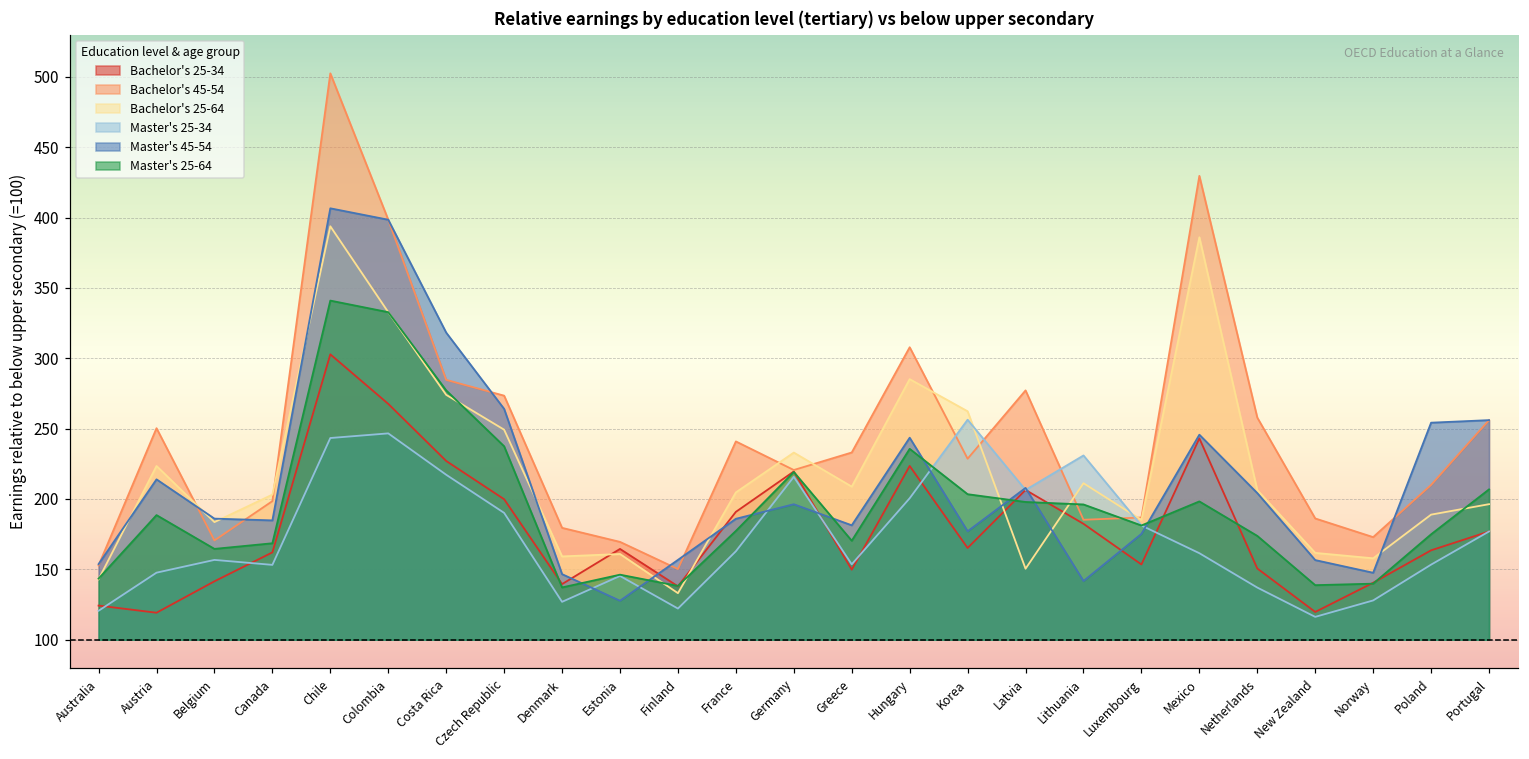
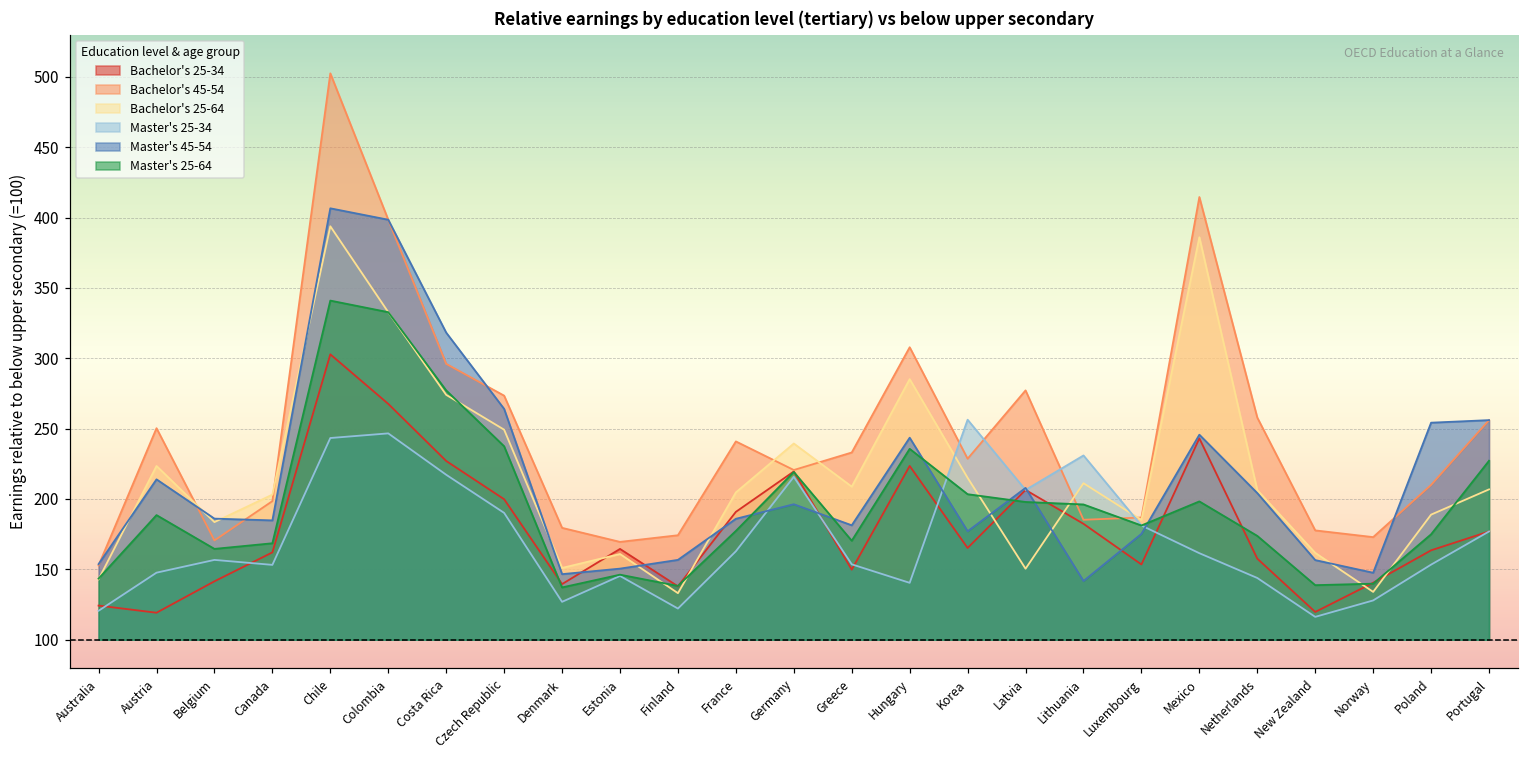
  {
    "Bachelor's 25-34": {
      "Australia": 124,
      "Austria": 119,
      "Belgium": 142,
      "Canada": 162,
      "Chile": 303,
      "Colombia": 268,
      "Costa Rica": 227,
      "Czech Republic": 200,
      "Denmark": 140,
      "Estonia": 165,
      "France": 191,
      "Greece": 150,
      "Hungary": 223,
      "Korea": 165,
      "Lithuania": 182,
      "Luxembourg": 153,
      "Mexico": 243,
-     "Netherlands": 151,
+     "Netherlands": 158,
      "New Zealand": 120,
      "Poland": 164
    },
    "Bachelor's 45-54": {
      "Austria": 250,
      "Belgium": 171,
      "Canada": 198,
      "Chile": 502,
-     "Costa Rica": 285,
+     "Costa Rica": 296,
      "Czech Republic": 273,
      "Denmark": 179,
      "Estonia": 170,
-     "Finland": 150,
+     "Finland": 174,
      "France": 241,
      "Greece": 233,
      "Hungary": 308,
      "Korea": 229,
      "Latvia": 277,
      "Lithuania": 185,
-     "Mexico": 430,
+     "Mexico": 415,
      "Netherlands": 258,
-     "New Zealand": 186,
+     "New Zealand": 178,
      "Norway": 173,
      "Poland": 210
    },
    "Bachelor's 25-64": {
      "Austria": 223,
      "Belgium": 184,
      "Canada": 203,
      "Chile": 394,
      "Costa Rica": 274,
      "Czech Republic": 249,
-     "Denmark": 159,
+     "Denmark": 151,
      "Estonia": 161,
      "Finland": 133,
      "France": 205,
-     "Germany": 233,
+     "Germany": 239,
      "Greece": 209,
      "Hungary": 285,
-     "Korea": 262,
+     "Korea": 215,
      "Latvia": 150,
      "Lithuania": 211,
      "Mexico": 386,
      "Netherlands": 206,
      "New Zealand": 162,
-     "Norway": 158,
+     "Norway": 134,
      "Poland": 189,
-     "Portugal": 196
+     "Portugal": 207
    },
    "Master's 25-34": {
      "Australia": 121,
      "Austria": 148,
      "Belgium": 157,
      "Canada": 153,
      "Chile": 243,
      "Colombia": 247,
      "Costa Rica": 217,
      "Czech Republic": 190,
      "Denmark": 127,
      "Finland": 122,
      "France": 163,
      "Germany": 216,
      "Greece": 154,
-     "Hungary": 201,
+     "Hungary": 140,
      "Korea": 256,
      "Lithuania": 231,
      "Mexico": 161,
-     "Netherlands": 137,
+     "Netherlands": 144,
      "New Zealand": 116,
      "Norway": 128,
      "Poland": 153
    },
    "Master's 45-54": {
      "Austria": 214,
      "Belgium": 186,
      "Canada": 185,
      "Chile": 407,
      "Costa Rica": 318,
      "Czech Republic": 264,
      "Denmark": 147,
-     "Estonia": 128,
+     "Estonia": 151,
      "Finland": 157,
      "France": 186,
      "Germany": 196,
      "Greece": 181,
      "Hungary": 244,
      "Korea": 177,
      "Lithuania": 142,
      "Luxembourg": 175,
      "Mexico": 246,
      "Netherlands": 204,
      "New Zealand": 157,
      "Norway": 148,
      "Poland": 254
    },
    "Master's 25-64": {
      "Austria": 189,
      "Belgium": 165,
      "Canada": 169,
      "Chile": 341,
      "Costa Rica": 277,
      "Czech Republic": 237,
      "Denmark": 137,
      "France": 177,
      "Greece": 170,
      "Hungary": 236,
      "Korea": 203,
      "Latvia": 198,
      "Lithuania": 196,
      "Mexico": 198,
      "Netherlands": 174,
      "New Zealand": 139,
      "Poland": 175,
-     "Portugal": 207
+     "Portugal": 227
    }
  }
